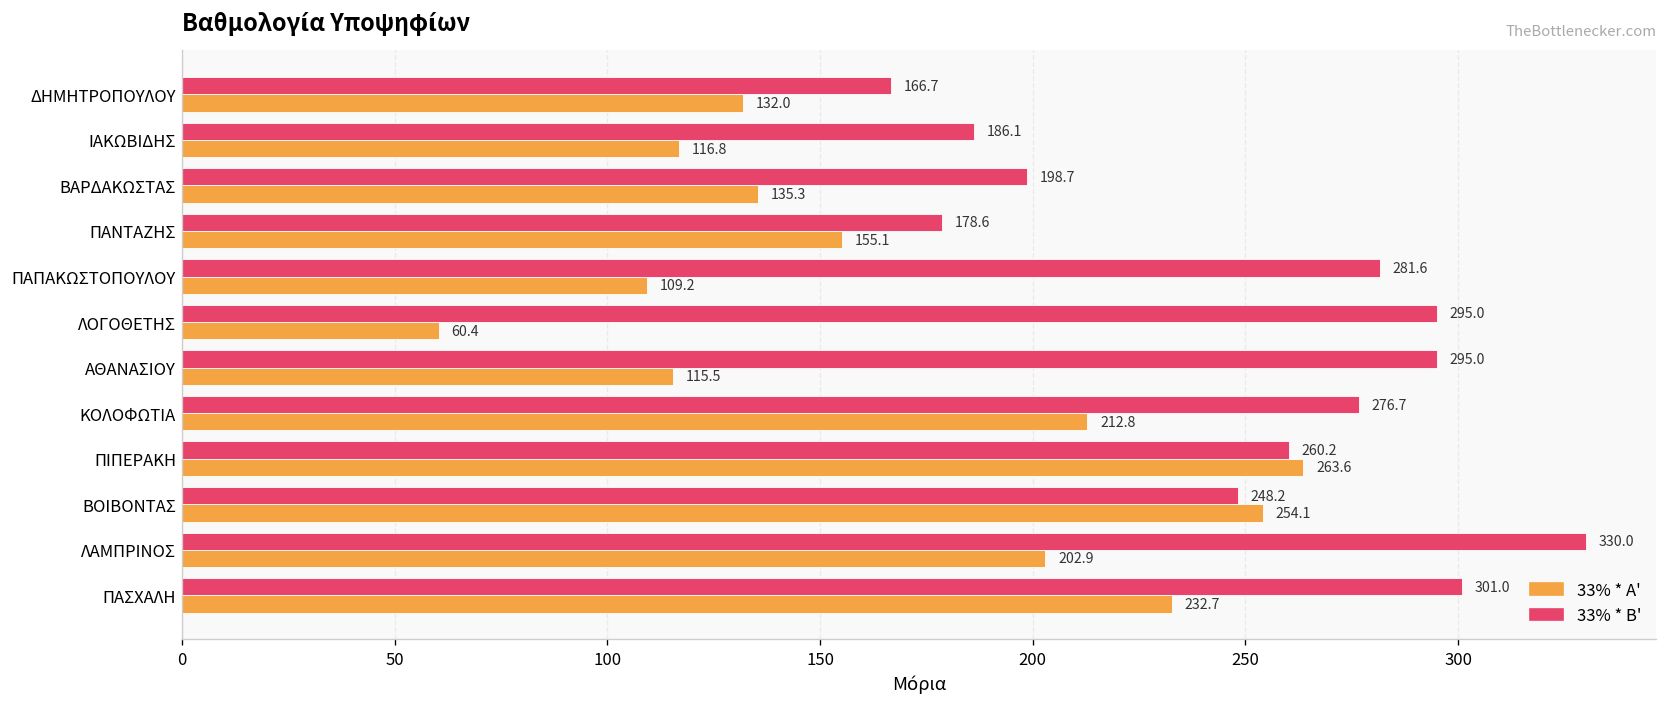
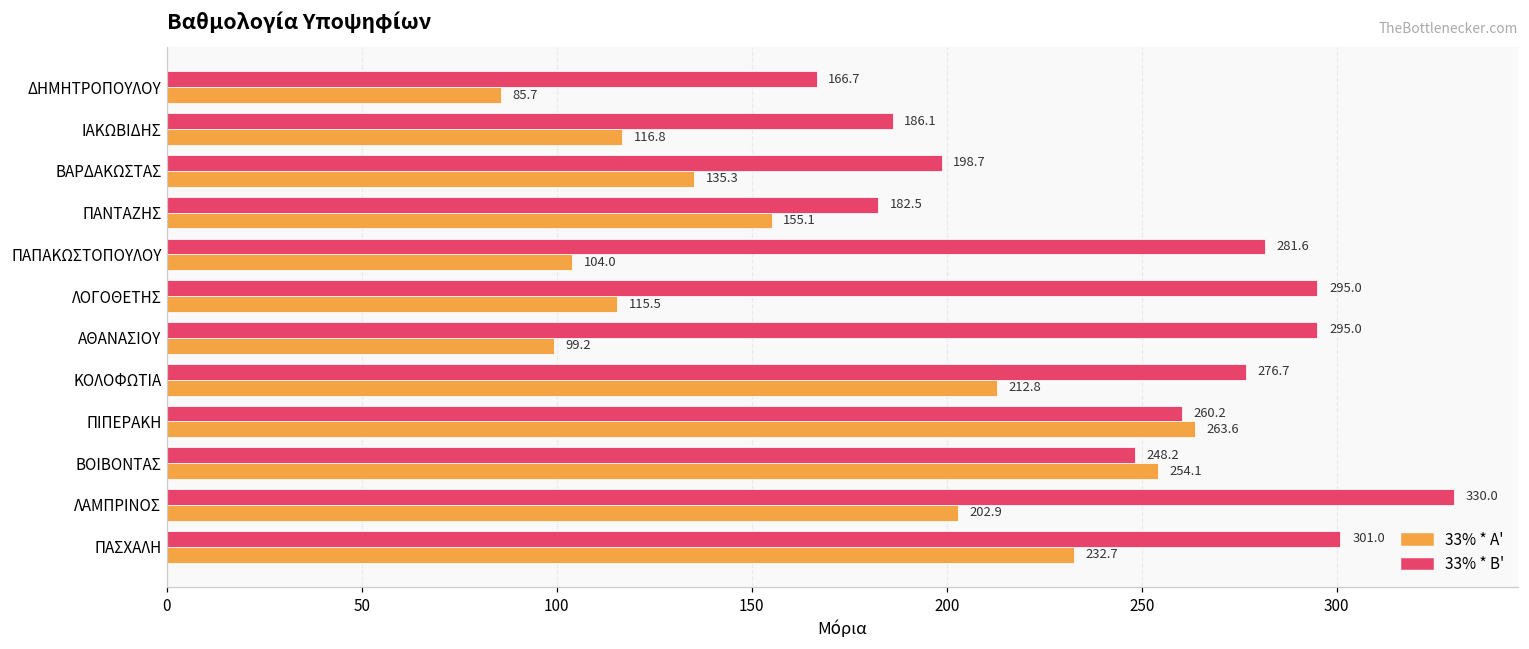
  {
    "33% * A'": {
-     "ΔΗΜΗΤΡΟΠΟΥΛΟΥ": 132.0,
+     "ΔΗΜΗΤΡΟΠΟΥΛΟΥ": 85.7,
      "ΙΑΚΩΒΙΔΗΣ": 116.8,
      "ΒΑΡΔΑΚΩΣΤΑΣ": 135.3,
      "ΠΑΝΤΑΖΗΣ": 155.1,
-     "ΠΑΠΑΚΩΣΤΟΠΟΥΛΟΥ": 109.2,
-     "ΛΟΓΟΘΕΤΗΣ": 60.4,
-     "ΑΘΑΝΑΣΙΟΥ": 115.5,
+     "ΠΑΠΑΚΩΣΤΟΠΟΥΛΟΥ": 104.0,
+     "ΛΟΓΟΘΕΤΗΣ": 115.5,
+     "ΑΘΑΝΑΣΙΟΥ": 99.2,
      "ΚΟΛΟΦΩΤΙΑ": 212.8,
      "ΠΙΠΕΡΑΚΗ": 263.6,
      "ΒΟΙΒΟΝΤΑΣ": 254.1,
      "ΛΑΜΠΡΙΝΟΣ": 202.9,
      "ΠΑΣΧΑΛΗ": 232.7
    },
    "33% * B'": {
      "ΔΗΜΗΤΡΟΠΟΥΛΟΥ": 166.7,
      "ΙΑΚΩΒΙΔΗΣ": 186.1,
      "ΒΑΡΔΑΚΩΣΤΑΣ": 198.7,
-     "ΠΑΝΤΑΖΗΣ": 178.6,
+     "ΠΑΝΤΑΖΗΣ": 182.5,
      "ΠΑΠΑΚΩΣΤΟΠΟΥΛΟΥ": 281.6,
      "ΛΟΓΟΘΕΤΗΣ": 295.0,
      "ΑΘΑΝΑΣΙΟΥ": 295.0,
      "ΚΟΛΟΦΩΤΙΑ": 276.7,
      "ΠΙΠΕΡΑΚΗ": 260.2,
      "ΒΟΙΒΟΝΤΑΣ": 248.2,
      "ΛΑΜΠΡΙΝΟΣ": 330.0,
      "ΠΑΣΧΑΛΗ": 301.0
    }
  }
